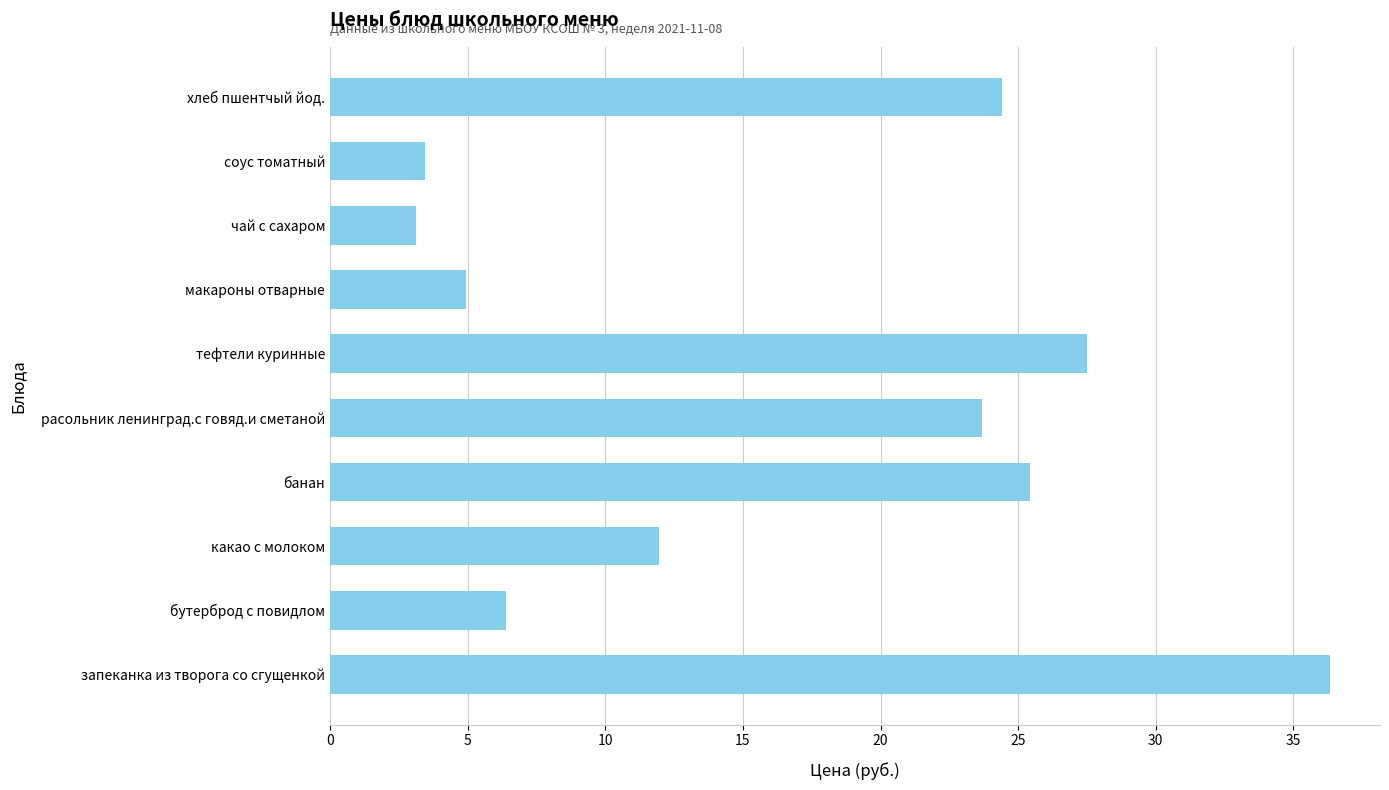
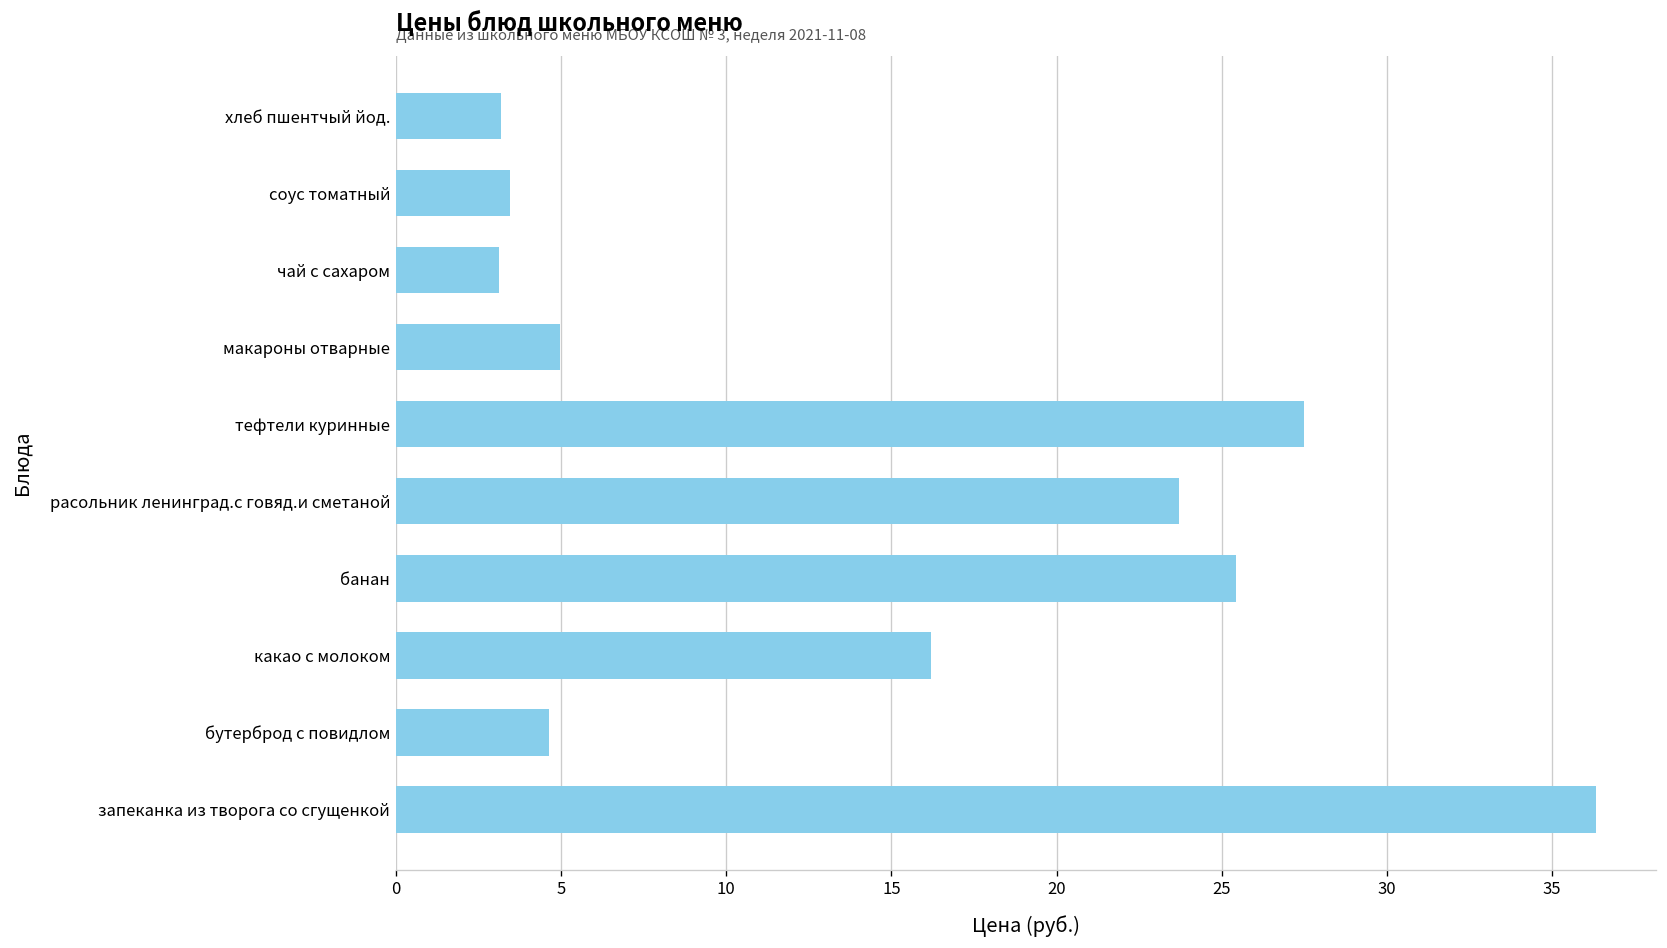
  {
-   "хлеб пшентчый йод.": 24.4,
+   "хлеб пшентчый йод.": 3.2,
    "соус томатный": 3.4,
    "чай с сахаром": 3.1,
    "макароны отварные": 5.0,
    "тефтели куринные": 27.5,
    "расольник ленинград.с говяд.и сметаной": 23.7,
    "банан": 25.4,
-   "какао с молоком": 11.9,
-   "бутерброд с повидлом": 6.4,
+   "какао с молоком": 16.2,
+   "бутерброд с повидлом": 4.6,
    "запеканка из творога со сгущенкой": 36.3
  }
